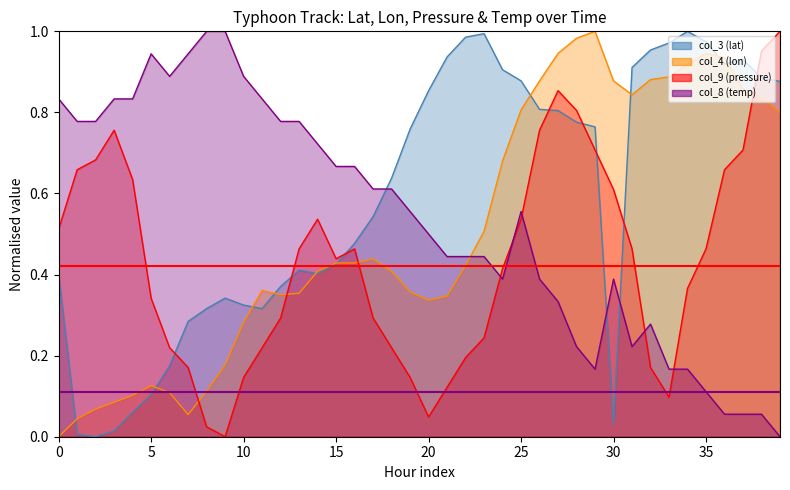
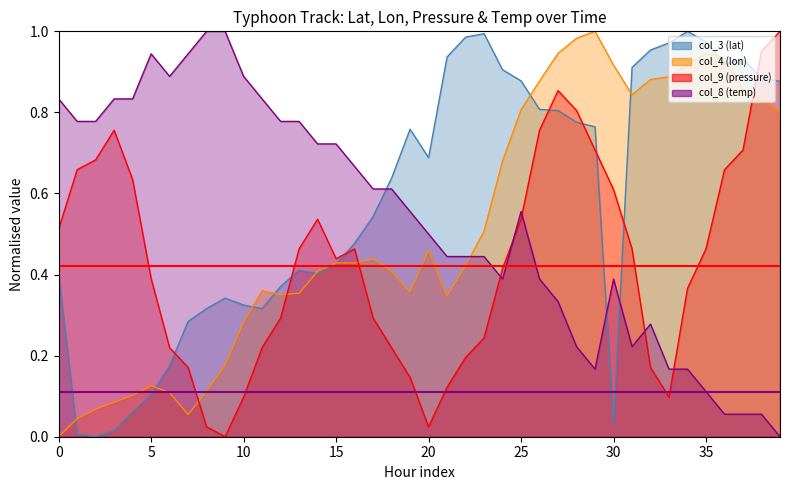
  {
    "col_3 (lat)": {
      "0": 0.40,
      "5": 0.10,
      "10": 0.32,
-     "20": 0.85,
+     "20": 0.69,
      "25": 0.88,
      "30": 0.03
    },
    "col_4 (lon)": {
      "0": 0.00,
      "5": 0.13,
      "10": 0.28,
-     "20": 0.34,
+     "20": 0.46,
      "25": 0.81,
-     "30": 0.88
+     "30": 0.92
    },
    "col_9 (pressure)": {
      "0": 0.51,
-     "5": 0.34,
-     "10": 0.15,
+     "5": 0.39,
+     "10": 0.10,
      "15": 0.44,
-     "20": 0.05,
+     "20": 0.02,
      "25": 0.54,
      "30": 0.61,
      "35": 0.46
    },
    "col_8 (temp)": {
      "0": 0.83,
      "5": 0.94,
      "10": 0.89,
-     "15": 0.67,
+     "15": 0.72,
      "20": 0.50,
      "25": 0.56,
      "30": 0.39,
      "35": 0.11
    }
  }
